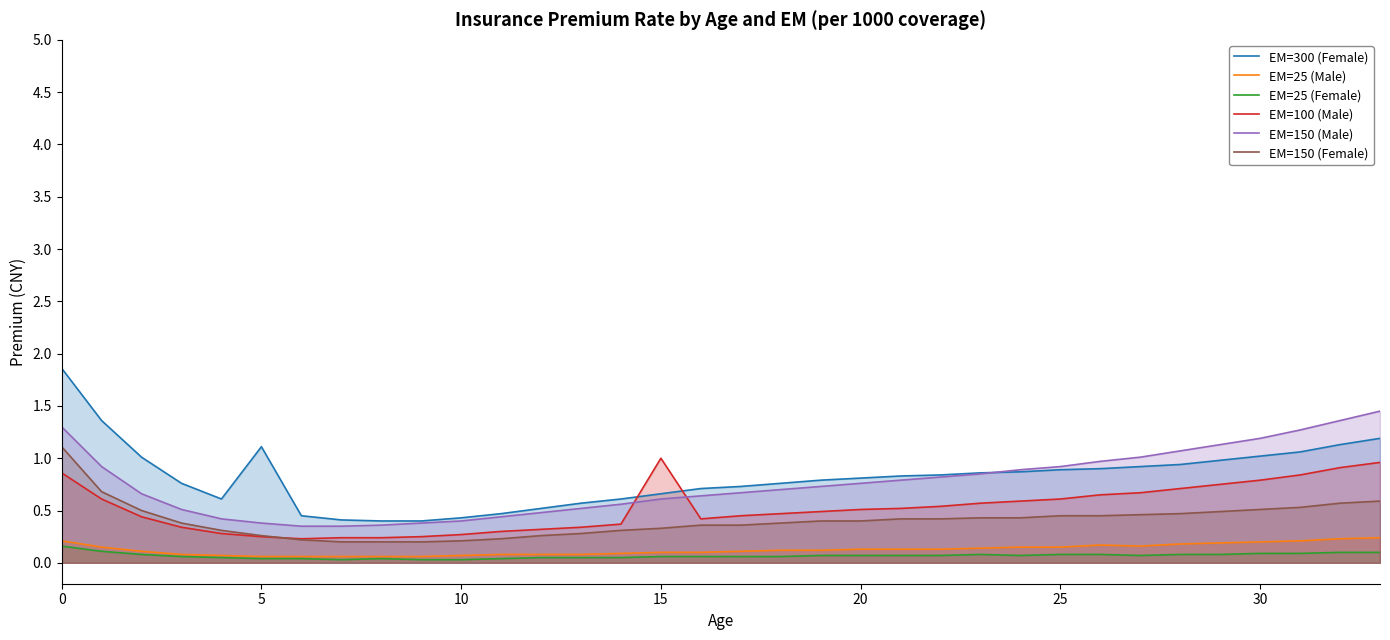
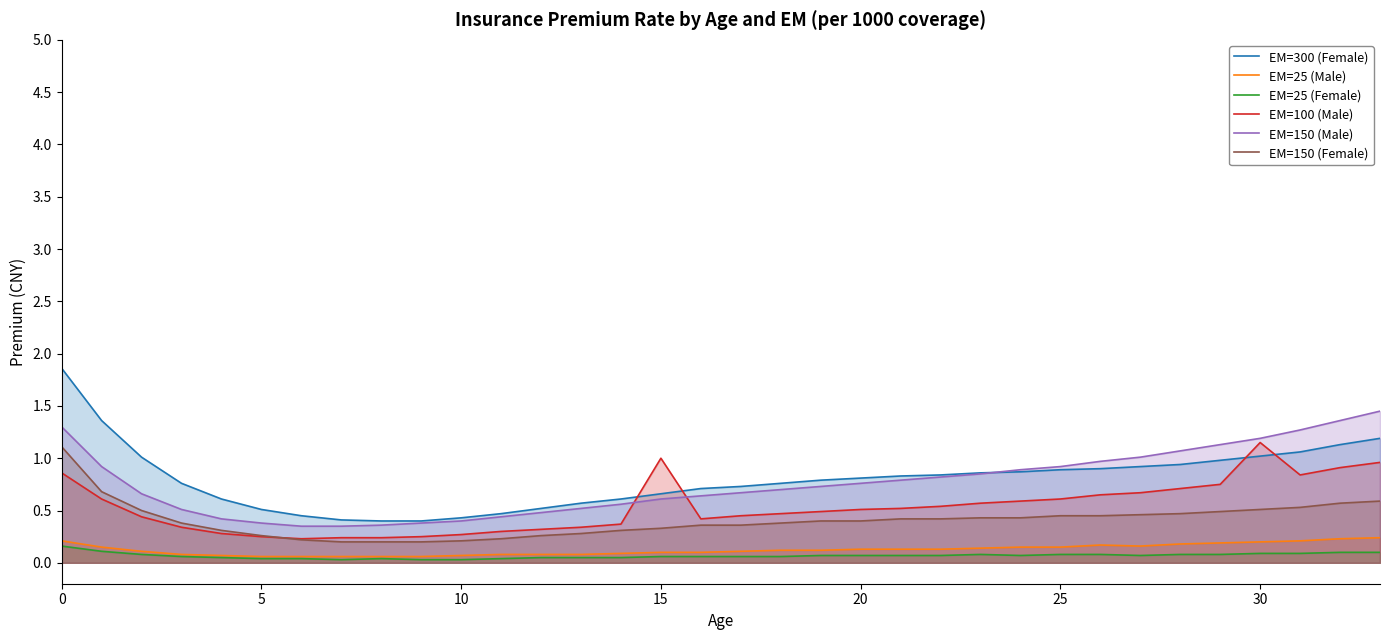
  {
    "EM=300 (Female)": {
      "0": 1.86,
-     "5": 1.11,
+     "5": 0.51,
      "10": 0.43,
      "15": 0.66,
      "20": 0.81,
      "25": 0.89,
      "30": 1.02
    },
    "EM=25 (Male)": {
      "0": 0.21,
      "10": 0.07,
      "15": 0.10,
      "20": 0.13,
      "25": 0.15,
      "30": 0.20
    },
    "EM=25 (Female)": {
      "0": 0.16,
      "10": 0.03,
      "15": 0.06,
      "20": 0.07,
      "25": 0.08,
      "30": 0.09
    },
    "EM=100 (Male)": {
      "0": 0.86,
      "10": 0.27,
      "15": 1.00,
      "20": 0.51,
      "25": 0.61,
-     "30": 0.79
+     "30": 1.15
    },
    "EM=150 (Male)": {
      "0": 1.30,
      "5": 0.38,
      "10": 0.40,
      "15": 0.61,
      "20": 0.76,
      "25": 0.92,
      "30": 1.19
    },
    "EM=150 (Female)": {
      "0": 1.11,
      "10": 0.21,
      "15": 0.33,
      "20": 0.40,
      "25": 0.45,
      "30": 0.51
    }
  }
